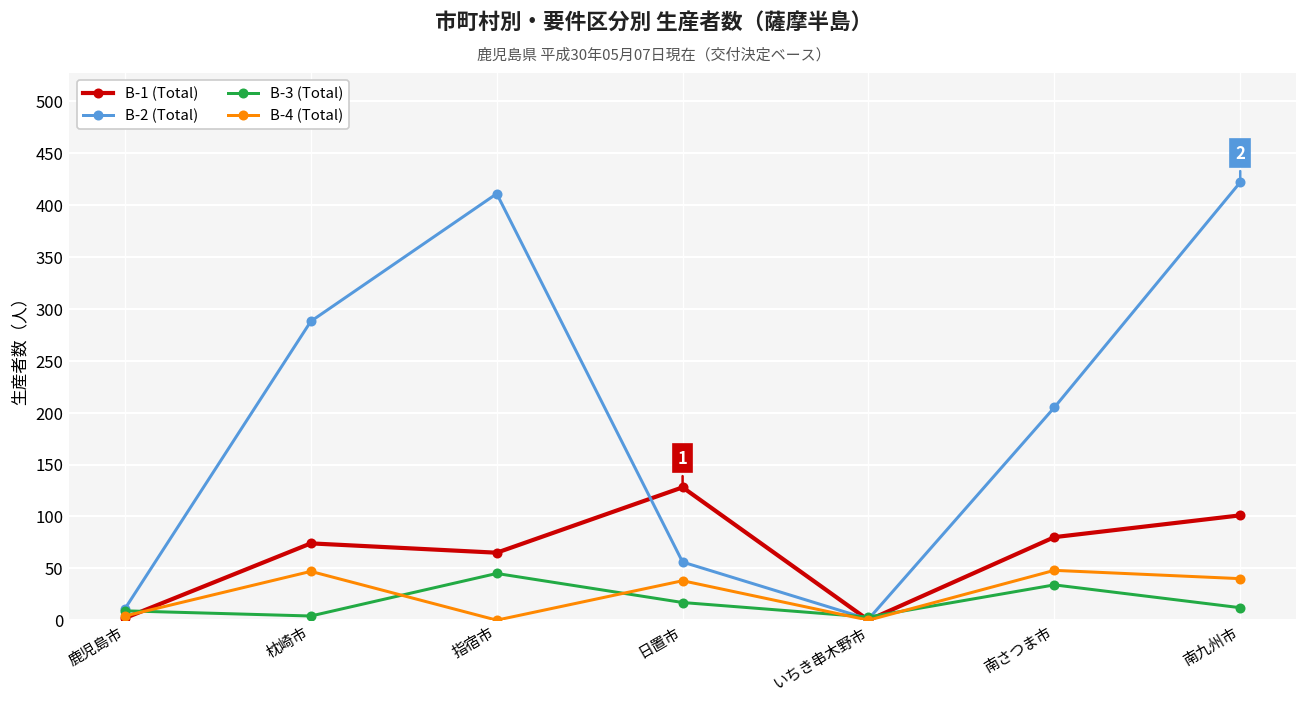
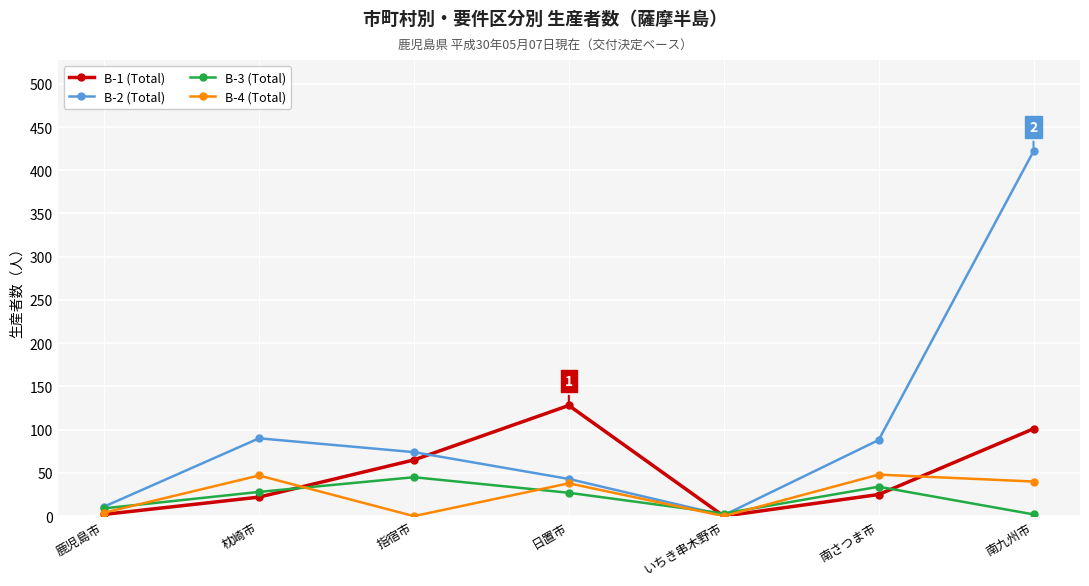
  {
    "B-1 (Total)": {
-     "枕崎市": 70,
+     "枕崎市": 20,
      "指宿市": 70,
-     "南さつま市": 80,
+     "南さつま市": 30,
      "南九州市": 100
    },
    "B-2 (Total)": {
-     "枕崎市": 290,
-     "指宿市": 410,
-     "日置市": 60,
-     "南さつま市": 210
+     "枕崎市": 90,
+     "指宿市": 70,
+     "日置市": 40,
+     "南さつま市": 90
    },
    "B-3 (Total)": {
-     "枕崎市": 0,
+     "枕崎市": 30,
      "指宿市": 50,
-     "日置市": 20,
+     "日置市": 30,
      "南さつま市": 30,
-     "南九州市": 10
+     "南九州市": 0
    },
    "B-4 (Total)": {
      "枕崎市": 50,
      "指宿市": 0,
      "日置市": 40,
      "南さつま市": 50,
      "南九州市": 40
    }
  }
